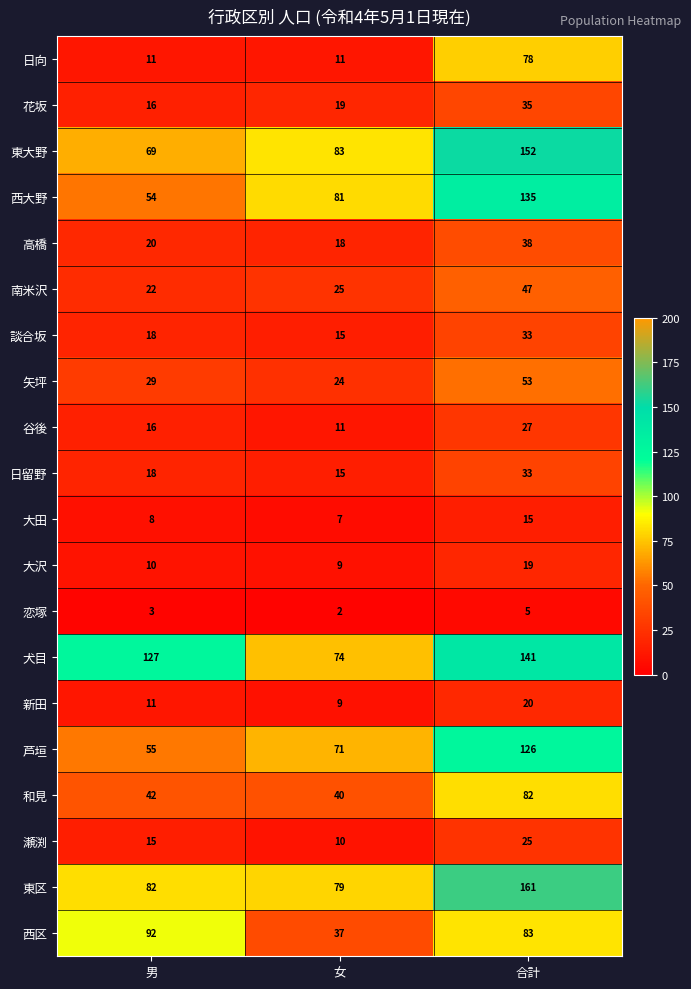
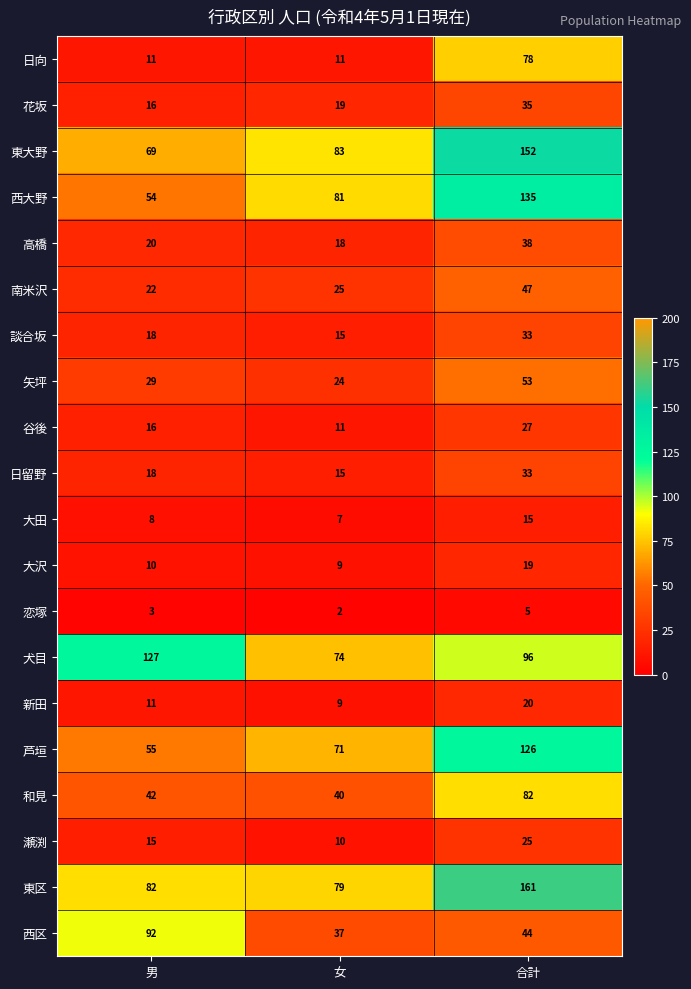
  {
    "日向": {
      "男": 11,
      "女": 11,
      "合計": 78
    },
    "花坂": {
      "男": 16,
      "女": 19,
      "合計": 35
    },
    "東大野": {
      "男": 69,
      "女": 83,
      "合計": 152
    },
    "西大野": {
      "男": 54,
      "女": 81,
      "合計": 135
    },
    "高橋": {
      "男": 20,
      "女": 18,
      "合計": 38
    },
    "南米沢": {
      "男": 22,
      "女": 25,
      "合計": 47
    },
    "談合坂": {
      "男": 18,
      "女": 15,
      "合計": 33
    },
    "矢坪": {
      "男": 29,
      "女": 24,
      "合計": 53
    },
    "谷後": {
      "男": 16,
      "女": 11,
      "合計": 27
    },
    "日留野": {
      "男": 18,
      "女": 15,
      "合計": 33
    },
    "大田": {
      "男": 8,
      "女": 7,
      "合計": 15
    },
    "大沢": {
      "男": 10,
      "女": 9,
      "合計": 19
    },
    "恋塚": {
      "男": 3,
      "女": 2,
      "合計": 5
    },
    "犬目": {
      "男": 127,
      "女": 74,
-     "合計": 141
+     "合計": 96
    },
    "新田": {
      "男": 11,
      "女": 9,
      "合計": 20
    },
    "芦垣": {
      "男": 55,
      "女": 71,
      "合計": 126
    },
    "和見": {
      "男": 42,
      "女": 40,
      "合計": 82
    },
    "瀬渕": {
      "男": 15,
      "女": 10,
      "合計": 25
    },
    "東区": {
      "男": 82,
      "女": 79,
      "合計": 161
    },
    "西区": {
      "男": 92,
      "女": 37,
-     "合計": 83
+     "合計": 44
    }
  }
